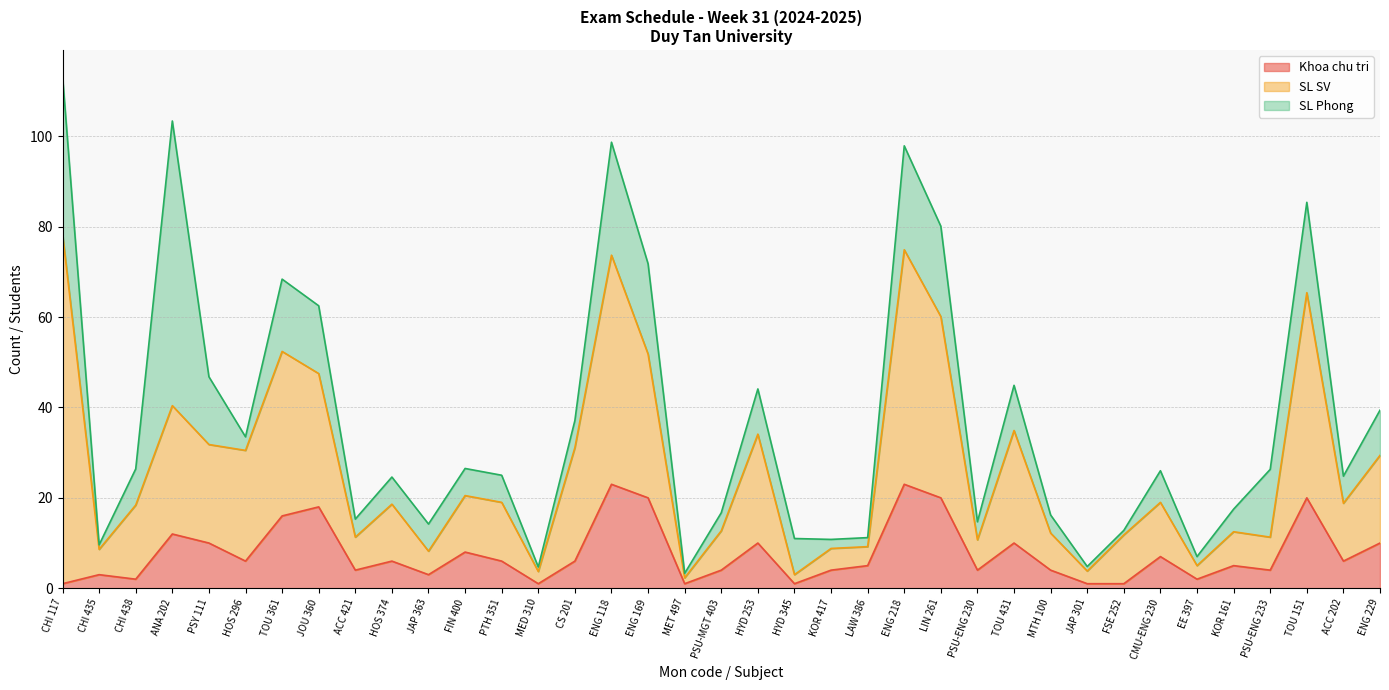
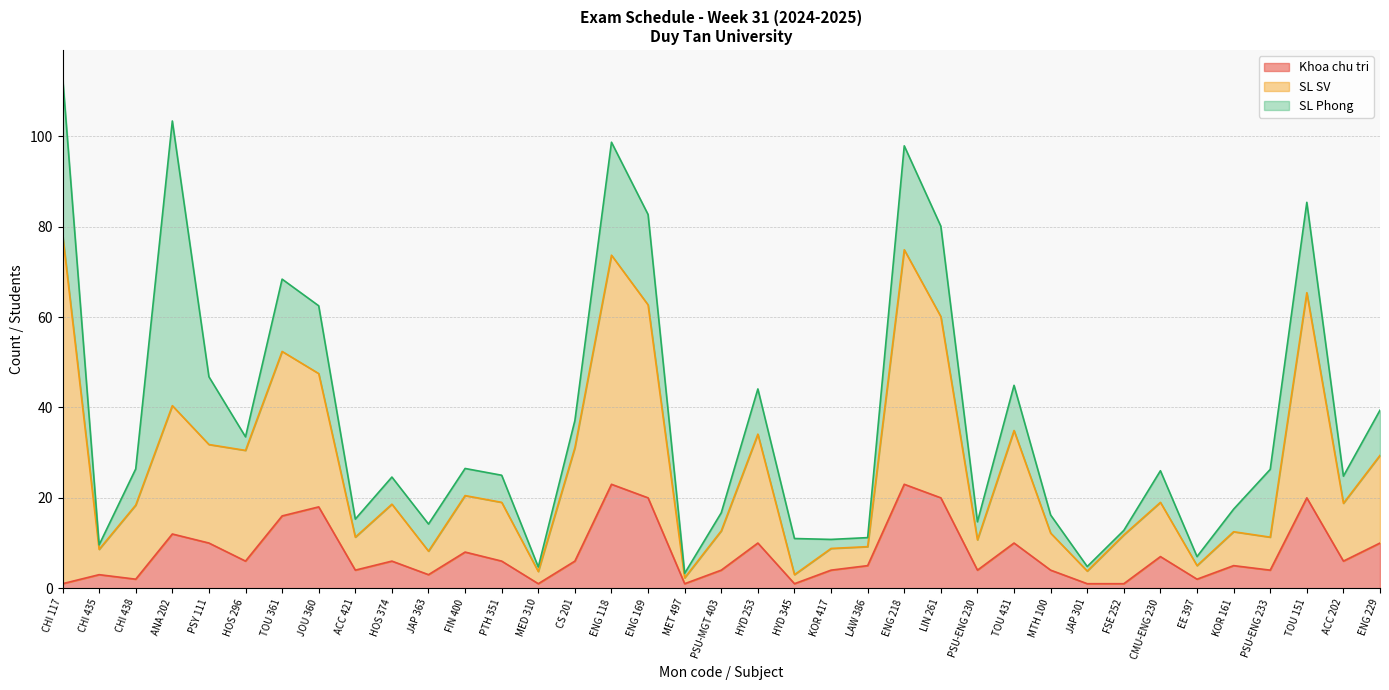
  {
    "Khoa chu tri": {
      "CHI 117": 1,
      "CHI 435": 3,
      "CHI 438": 2,
      "ANA 202": 12,
      "PSY 111": 10,
      "HOS 296": 6,
      "TOU 361": 16,
      "JOU 360": 18,
      "ACC 421": 4,
      "HOS 374": 6,
      "JAP 363": 3,
      "FIN 400": 8,
      "PTH 351": 6,
      "MED 310": 1,
      "CS 201": 6,
      "ENG 118": 23,
      "ENG 169": 20,
      "MET 497": 1,
      "PSU-MGT 403": 4,
      "HYD 253": 10,
      "HYD 345": 1,
      "KOR 417": 4,
      "LAW 386": 5,
      "ENG 218": 23,
      "LIN 261": 20,
      "PSU-ENG 230": 4,
      "TOU 431": 10,
      "MTH 100": 4,
      "JAP 301": 1,
      "FSE 252": 1,
      "CMU-ENG 230": 7,
      "EE 397": 2,
      "KOR 161": 5,
      "PSU-ENG 233": 4,
      "TOU 151": 20,
      "ACC 202": 6,
      "ENG 229": 10
    },
    "SL SV": {
      "CHI 117": 77,
      "CHI 435": 6,
      "CHI 438": 16,
      "ANA 202": 28,
      "PSY 111": 22,
      "HOS 296": 25,
      "TOU 361": 36,
      "JOU 360": 30,
      "ACC 421": 7,
      "HOS 374": 13,
      "JAP 363": 5,
      "FIN 400": 13,
      "PTH 351": 13,
      "MED 310": 3,
      "CS 201": 25,
      "ENG 118": 51,
-     "ENG 169": 32,
+     "ENG 169": 43,
      "MET 497": 1,
      "PSU-MGT 403": 9,
      "HYD 253": 24,
      "HYD 345": 2,
      "KOR 417": 5,
      "LAW 386": 4,
      "ENG 218": 52,
      "LIN 261": 40,
      "PSU-ENG 230": 7,
      "TOU 431": 25,
      "MTH 100": 8,
      "JAP 301": 3,
      "FSE 252": 11,
      "CMU-ENG 230": 12,
      "EE 397": 3,
      "KOR 161": 8,
      "PSU-ENG 233": 7,
      "TOU 151": 45,
      "ACC 202": 13,
      "ENG 229": 19
    },
    "SL Phong": {
      "CHI 117": 35,
      "CHI 435": 1,
      "CHI 438": 8,
      "ANA 202": 63,
      "PSY 111": 15,
      "HOS 296": 3,
      "TOU 361": 16,
      "JOU 360": 15,
      "ACC 421": 4,
      "HOS 374": 6,
      "JAP 363": 6,
      "FIN 400": 6,
      "PTH 351": 6,
      "MED 310": 1,
      "CS 201": 6,
      "ENG 118": 25,
      "ENG 169": 20,
      "MET 497": 1,
      "PSU-MGT 403": 4,
      "HYD 253": 10,
      "HYD 345": 8,
      "KOR 417": 2,
      "LAW 386": 2,
      "ENG 218": 23,
      "LIN 261": 20,
      "PSU-ENG 230": 4,
      "TOU 431": 10,
      "MTH 100": 4,
      "JAP 301": 1,
      "FSE 252": 1,
      "CMU-ENG 230": 7,
      "EE 397": 2,
      "KOR 161": 5,
      "PSU-ENG 233": 15,
      "TOU 151": 20,
      "ACC 202": 6,
      "ENG 229": 10
    }
  }
